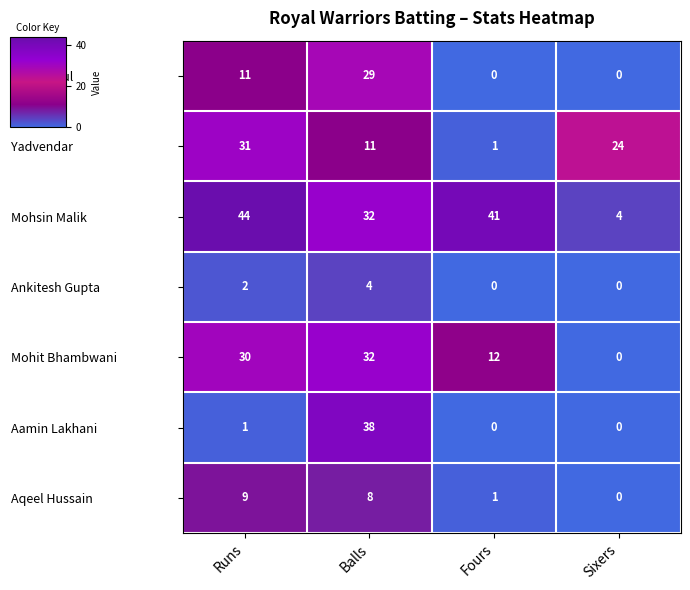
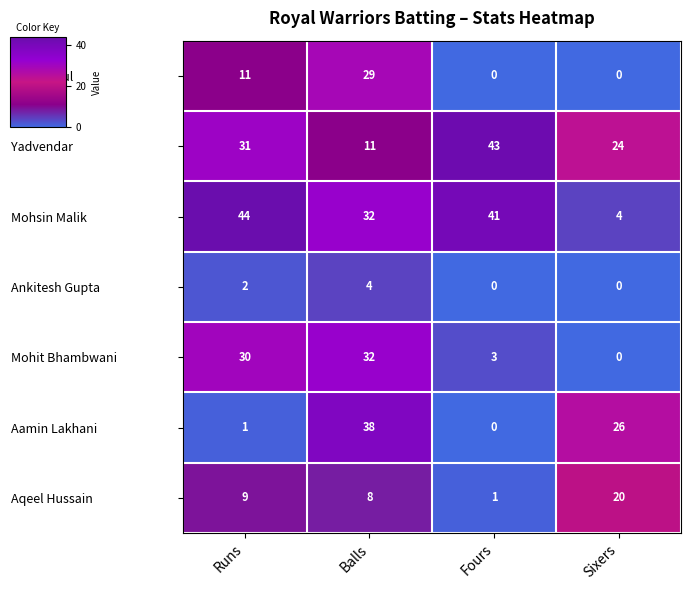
  {
    "Yadvendar": {
      "Runs": 31,
      "Balls": 11,
-     "Fours": 1,
+     "Fours": 43,
      "Sixers": 24
    },
    "Mohsin Malik": {
      "Runs": 44,
      "Balls": 32,
      "Fours": 41,
      "Sixers": 4
    },
    "Ankitesh Gupta": {
      "Runs": 2,
      "Balls": 4,
      "Fours": 0,
      "Sixers": 0
    },
    "Mohit Bhambwani": {
      "Runs": 30,
      "Balls": 32,
-     "Fours": 12,
+     "Fours": 3,
      "Sixers": 0
    },
    "Aamin Lakhani": {
      "Runs": 1,
      "Balls": 38,
      "Fours": 0,
-     "Sixers": 0
+     "Sixers": 26
    },
    "Aqeel Hussain": {
      "Runs": 9,
      "Balls": 8,
      "Fours": 1,
-     "Sixers": 0
+     "Sixers": 20
    }
  }
